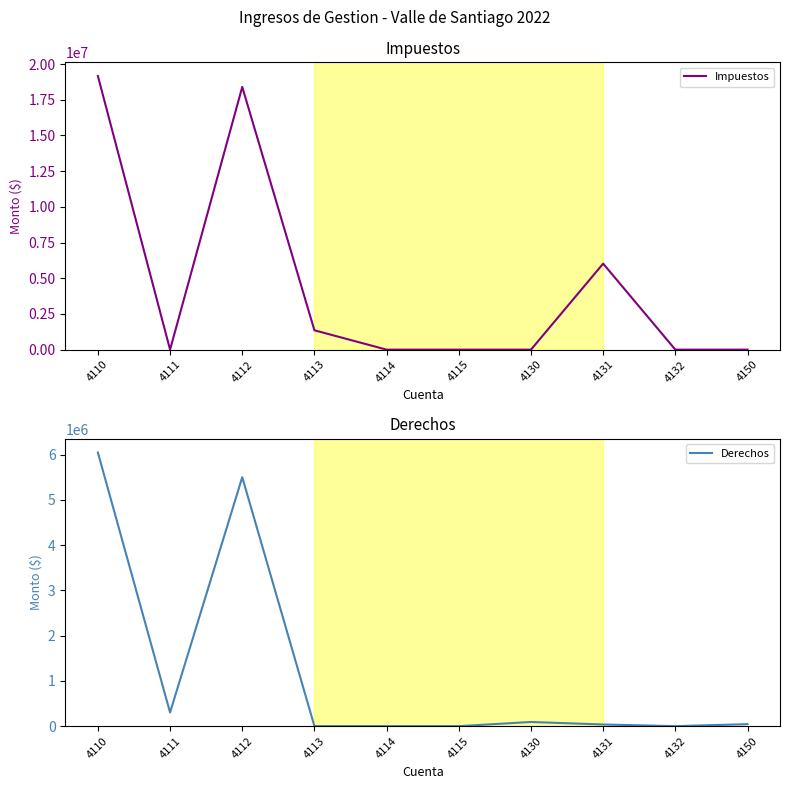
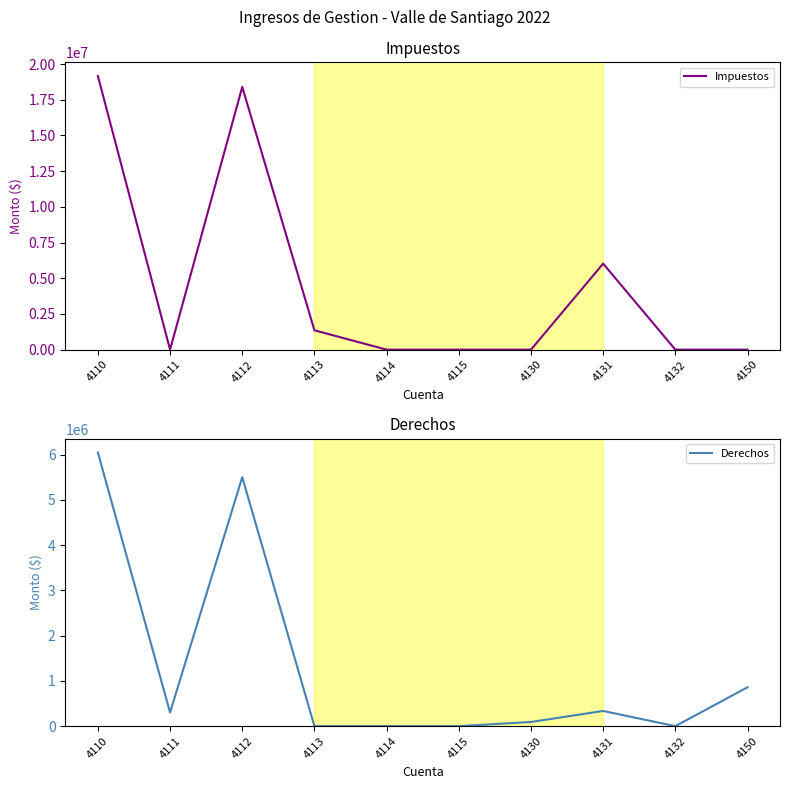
  {
    "Impuestos": {
      "4110": 19200000,
      "4111": 0,
      "4112": 18400000,
      "4113": 1400000,
      "4114": 0,
      "4115": 0,
      "4130": 0,
      "4131": 6000000,
      "4132": 0,
      "4150": 0
    },
    "Derechos": {
      "4110": 6000000,
      "4111": 300000,
      "4112": 5500000,
      "4113": 0,
      "4114": 0,
      "4115": 0,
      "4130": 100000,
-     "4131": 0,
+     "4131": 300000,
      "4132": 0,
-     "4150": 0
+     "4150": 900000
    }
  }
